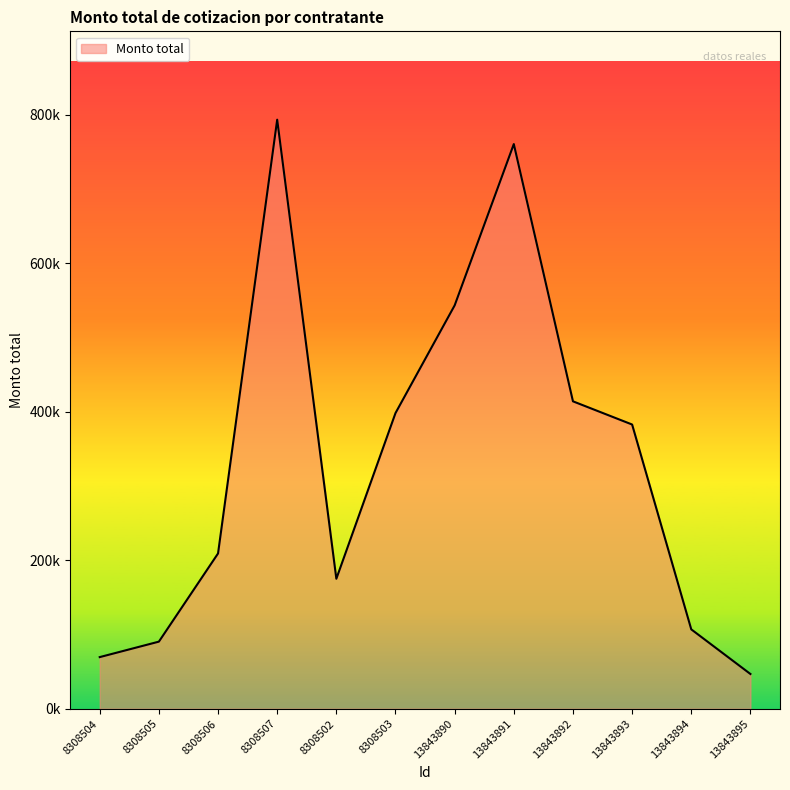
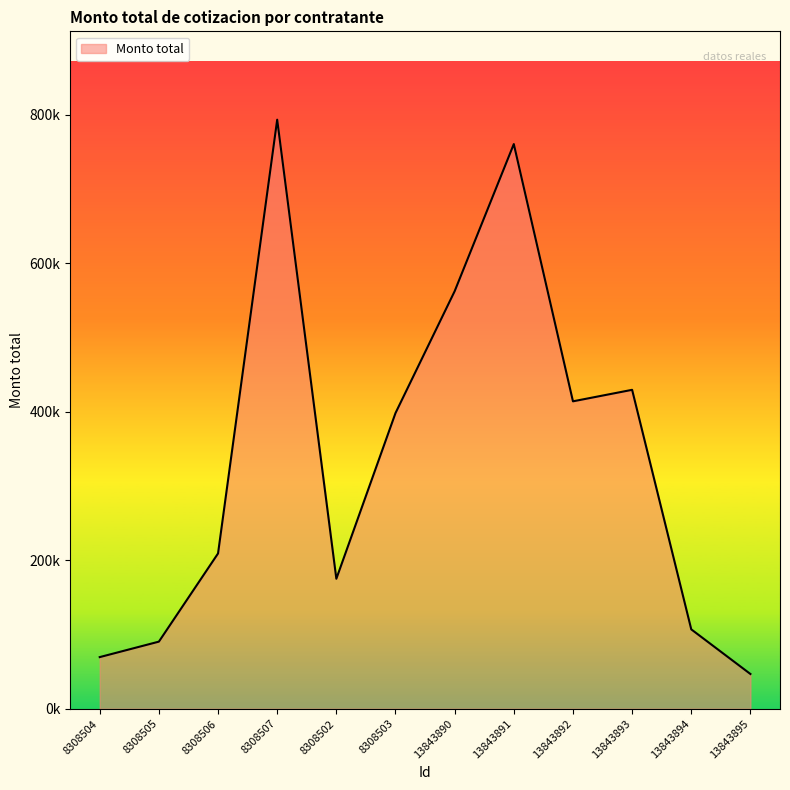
  {
    "8308504": 70000,
    "8308505": 90000,
    "8308506": 210000,
    "8308507": 790000,
    "8308502": 180000,
    "8308503": 400000,
-   "13843890": 540000,
+   "13843890": 560000,
    "13843891": 760000,
    "13843892": 410000,
-   "13843893": 380000,
+   "13843893": 430000,
    "13843894": 110000,
    "13843895": 50000
  }
